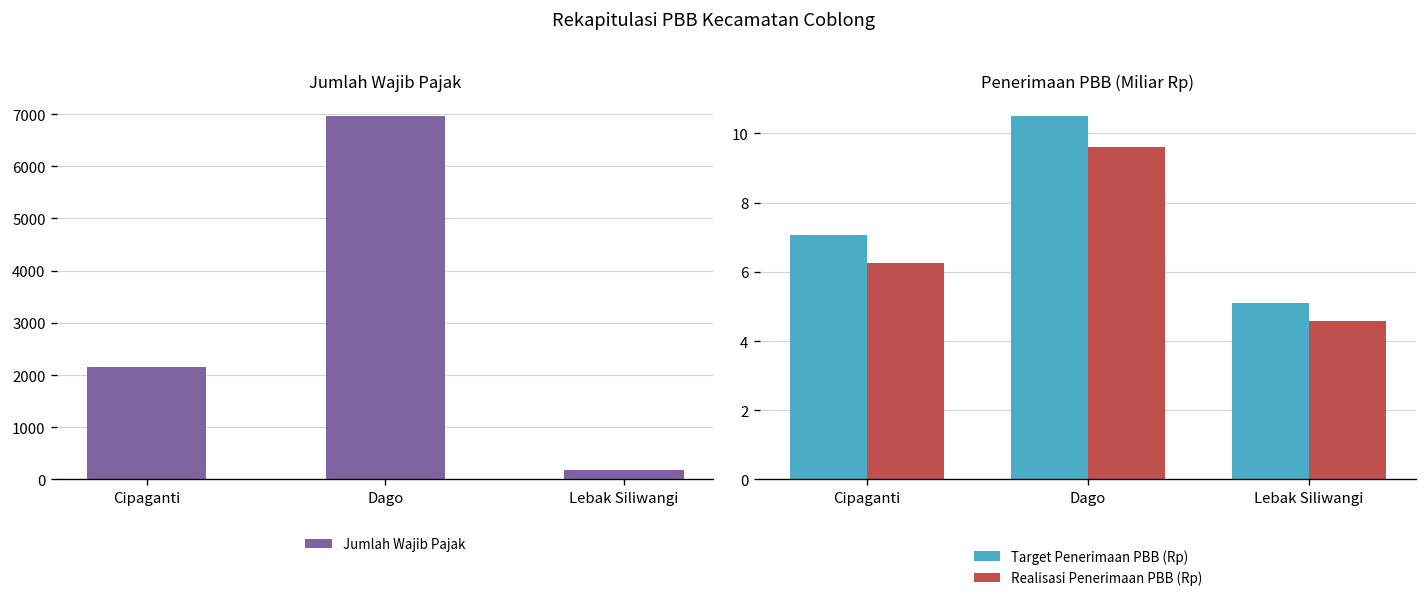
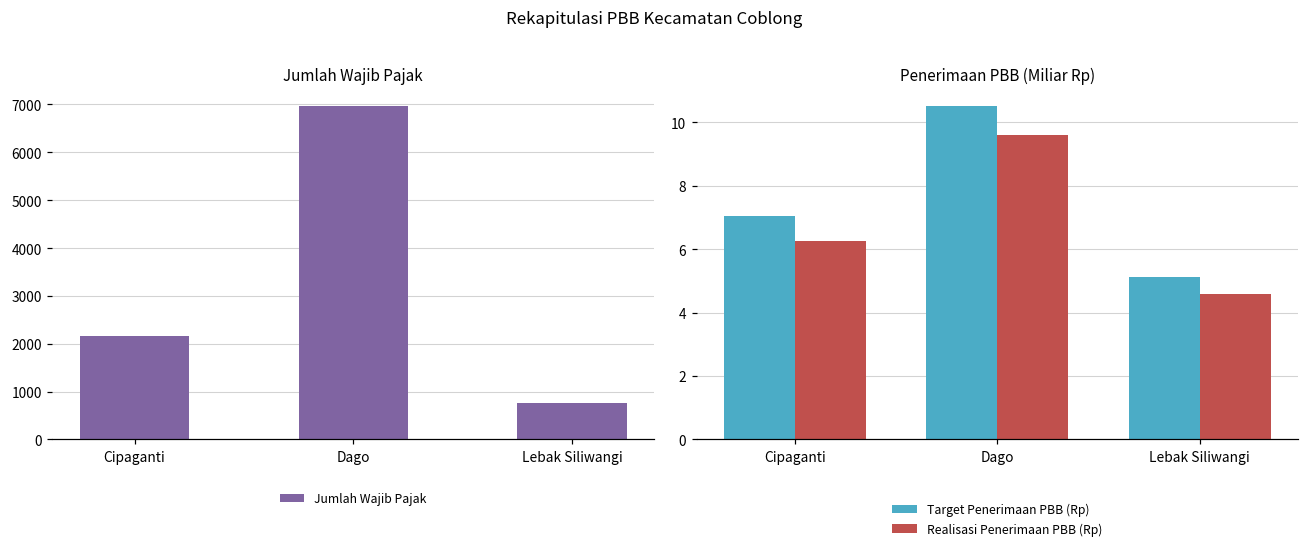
  {
    "Jumlah Wajib Pajak": {
      "Cipaganti": 2200,
      "Dago": 7000,
-     "Lebak Siliwangi": 200
+     "Lebak Siliwangi": 800
    },
    "Penerimaan PBB (Miliar Rp)": {
      "Target Penerimaan PBB (Rp)": {
        "Cipaganti": 7.1,
        "Dago": 10.5,
        "Lebak Siliwangi": 5.1
      },
      "Realisasi Penerimaan PBB (Rp)": {
        "Cipaganti": 6.3,
        "Dago": 9.6,
        "Lebak Siliwangi": 4.6
      }
    }
  }
